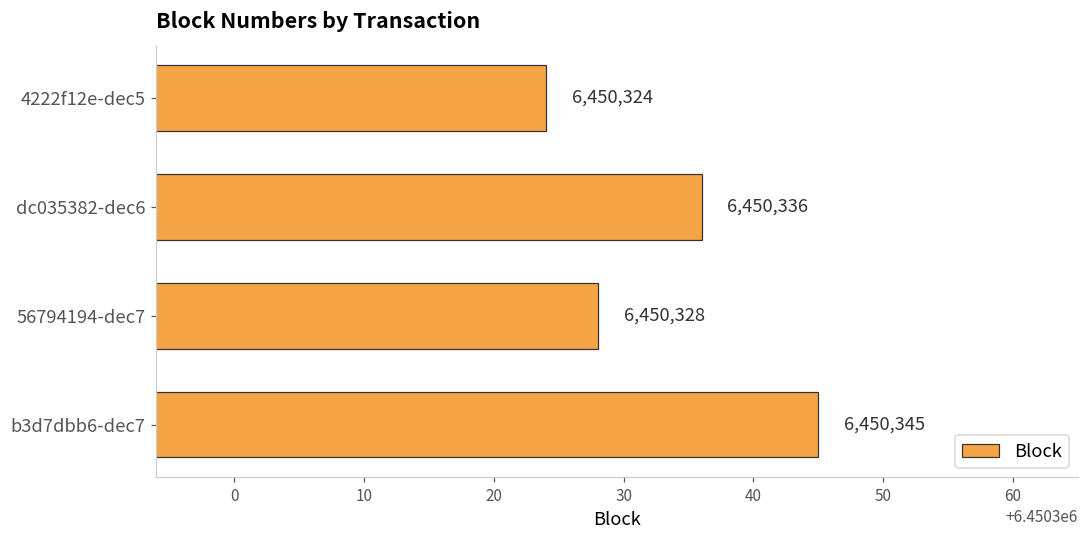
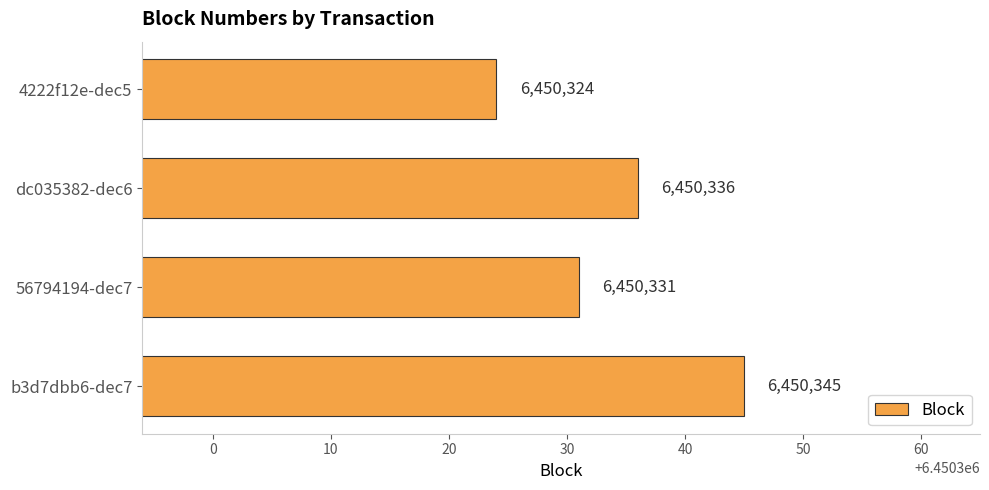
  {
    "4222f12e-dec5": "6,450,324",
    "dc035382-dec6": "6,450,336",
-   "56794194-dec7": "6,450,328",
+   "56794194-dec7": "6,450,331",
    "b3d7dbb6-dec7": "6,450,345"
  }
